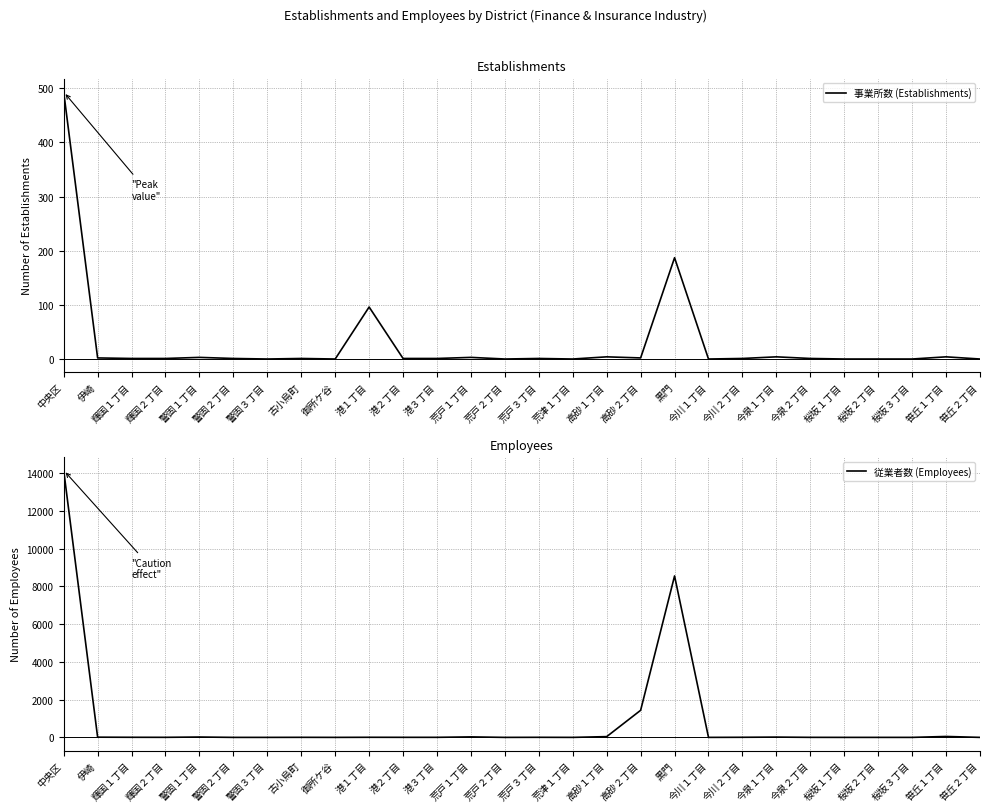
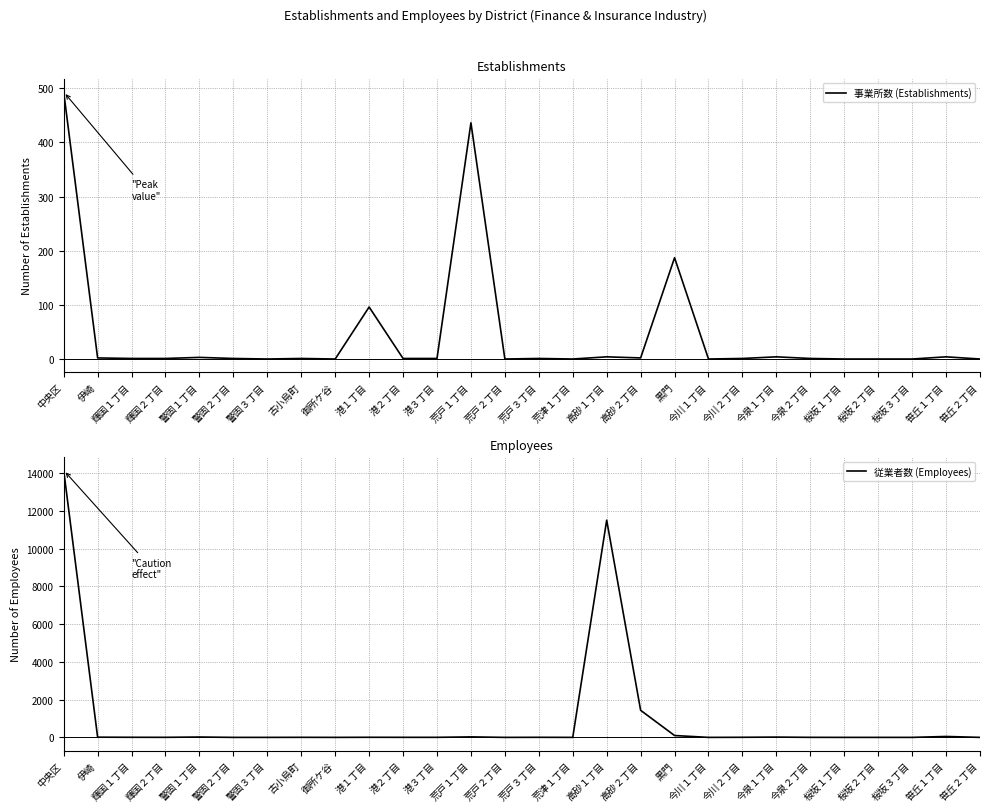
  {
    "Establishments": {
      "中央区": 490,
      "伊崎": 0,
      "輝国１丁目": 0,
      "輝国２丁目": 0,
      "警固１丁目": 0,
      "警固２丁目": 0,
      "警固３丁目": 0,
      "古小烏町": 0,
      "御所ケ谷": 0,
      "港１丁目": 100,
      "港２丁目": 0,
      "港３丁目": 0,
-     "荒戸１丁目": 0,
+     "荒戸１丁目": 440,
      "荒戸２丁目": 0,
      "荒戸３丁目": 0,
      "荒津１丁目": 0,
      "高砂１丁目": 0,
      "高砂２丁目": 0,
      "黒門": 190,
      "今川１丁目": 0,
      "今川２丁目": 0,
      "今泉１丁目": 0,
      "今泉２丁目": 0,
      "桜坂１丁目": 0,
      "桜坂２丁目": 0,
      "桜坂３丁目": 0,
      "笹丘１丁目": 0,
      "笹丘２丁目": 0
    },
    "Employees": {
      "中央区": 14100,
      "伊崎": 0,
      "輝国１丁目": 0,
      "輝国２丁目": 0,
      "警固１丁目": 0,
      "警固２丁目": 0,
      "警固３丁目": 0,
      "古小烏町": 0,
      "御所ケ谷": 0,
      "港１丁目": 0,
      "港２丁目": 0,
      "港３丁目": 0,
      "荒戸１丁目": 0,
      "荒戸２丁目": 0,
      "荒戸３丁目": 0,
      "荒津１丁目": 0,
-     "高砂１丁目": 0,
+     "高砂１丁目": 11500,
      "高砂２丁目": 1400,
-     "黒門": 8500,
+     "黒門": 100,
      "今川１丁目": 0,
      "今川２丁目": 0,
      "今泉１丁目": 0,
      "今泉２丁目": 0,
      "桜坂１丁目": 0,
      "桜坂２丁目": 0,
      "桜坂３丁目": 0,
      "笹丘１丁目": 0,
      "笹丘２丁目": 0
    }
  }
